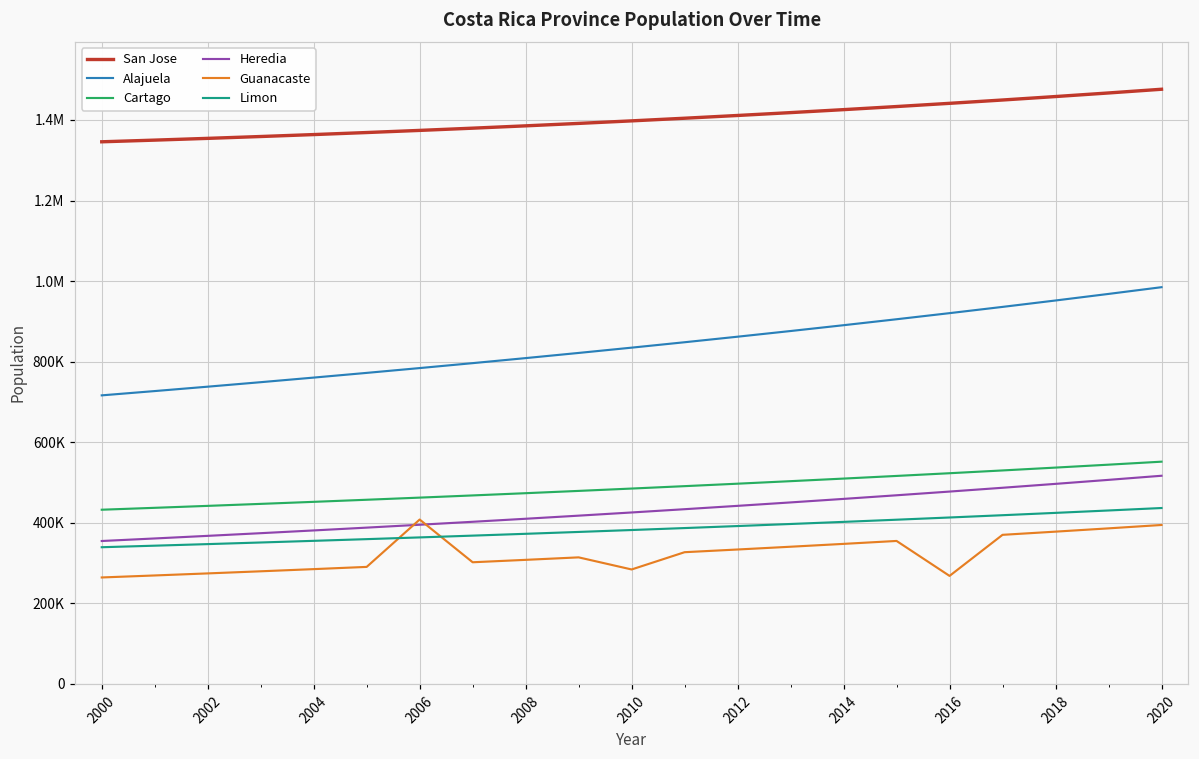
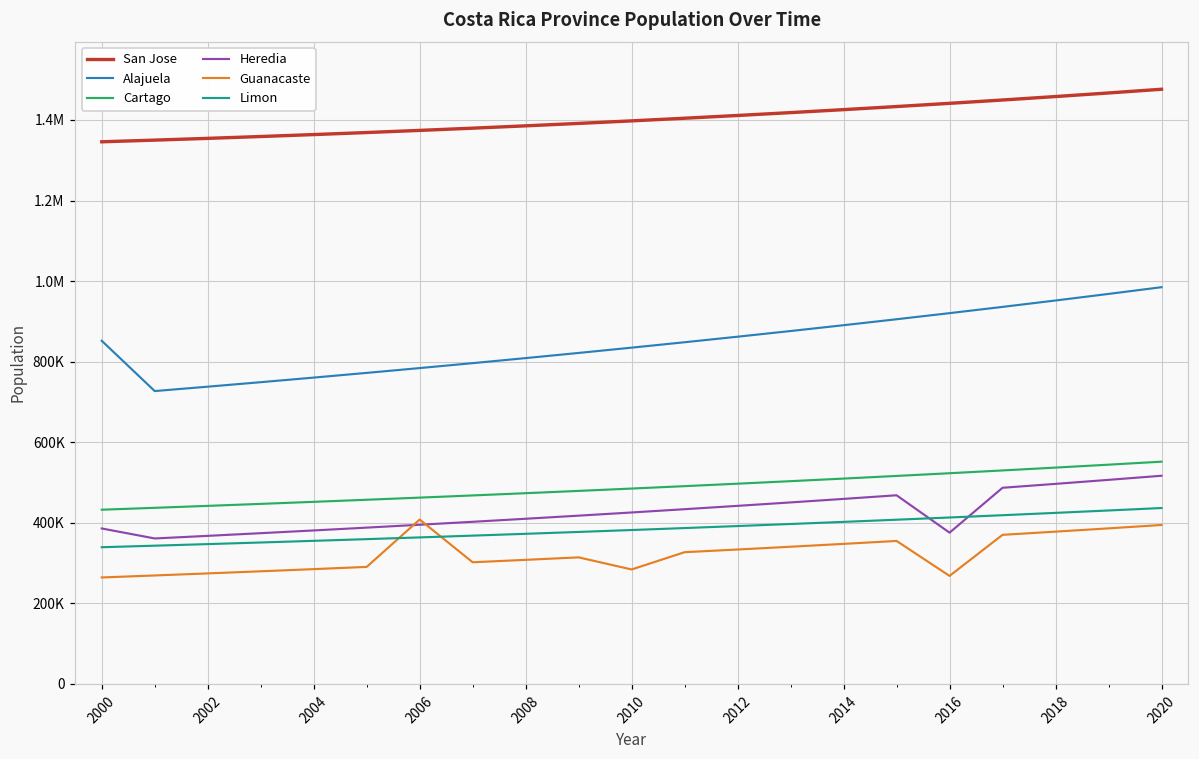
  {
    "San Jose": {
      "2000": 1350000,
      "2002": 1350000,
      "2004": 1360000,
      "2006": 1370000,
      "2008": 1390000,
      "2010": 1400000,
      "2012": 1410000,
      "2014": 1430000,
      "2016": 1440000,
      "2018": 1460000,
      "2020": 1480000
    },
    "Alajuela": {
-     "2000": 720000,
+     "2000": 850000,
      "2002": 740000,
      "2004": 760000,
      "2006": 780000,
      "2008": 810000,
      "2010": 830000,
      "2012": 860000,
      "2014": 890000,
      "2016": 920000,
      "2018": 950000,
      "2020": 980000
    },
    "Heredia": {
-     "2000": 350000,
+     "2000": 390000,
      "2002": 370000,
      "2004": 380000,
      "2006": 400000,
      "2008": 410000,
      "2010": 430000,
      "2012": 440000,
      "2014": 460000,
-     "2016": 480000,
+     "2016": 380000,
      "2018": 500000,
      "2020": 520000
    },
    "Guanacaste": {
      "2000": 260000,
      "2002": 270000,
      "2004": 280000,
      "2006": 410000,
      "2008": 310000,
      "2010": 280000,
      "2012": 330000,
      "2014": 350000,
      "2016": 270000,
      "2018": 380000,
      "2020": 390000
    }
  }
